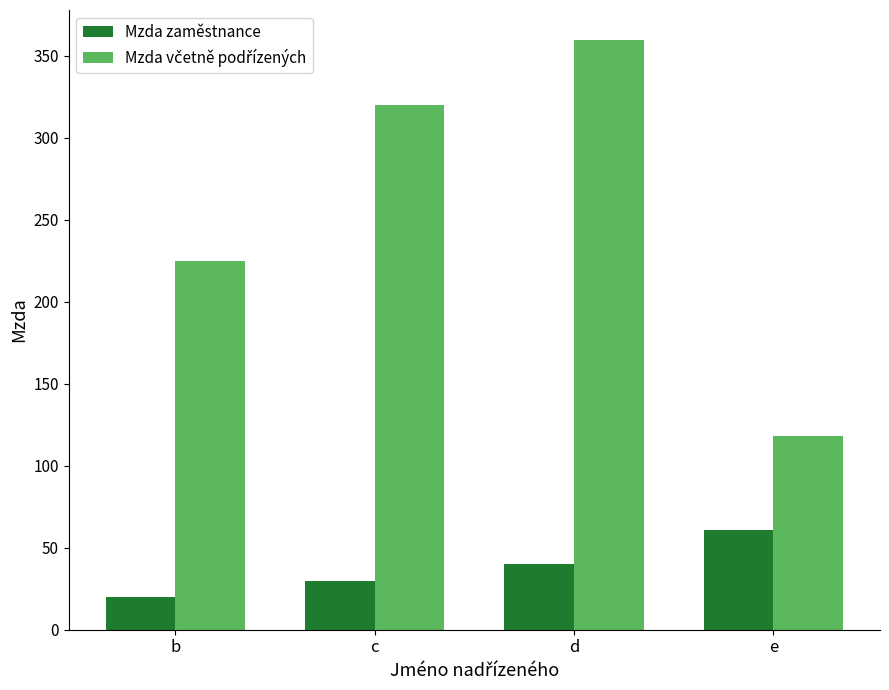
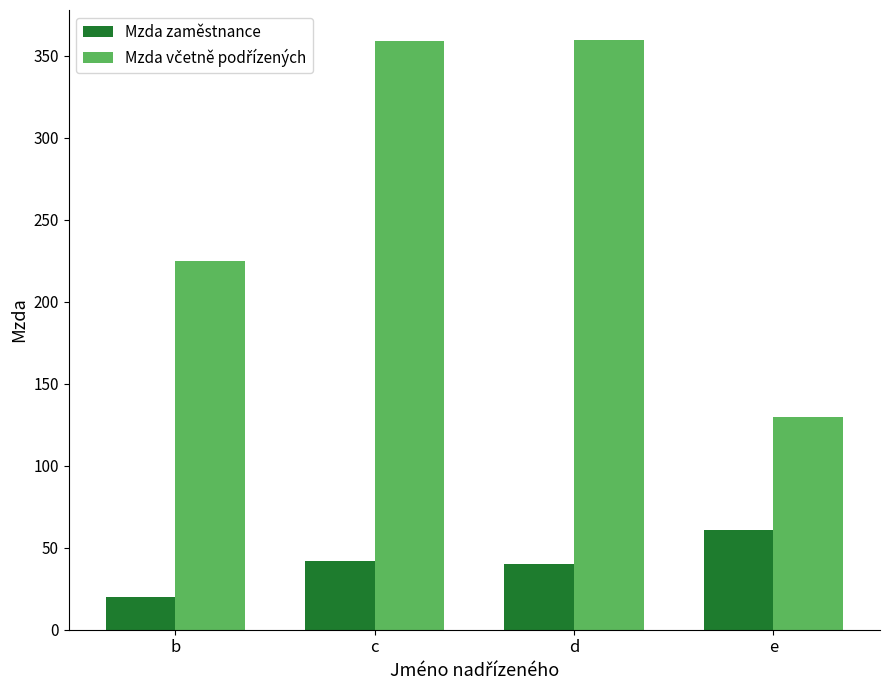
  {
    "Mzda zaměstnance": {
      "b": 20,
-     "c": 30,
+     "c": 42,
      "d": 40,
      "e": 61
    },
    "Mzda včetně podřízených": {
      "b": 225,
-     "c": 320,
+     "c": 359,
      "d": 360,
-     "e": 118
+     "e": 130
    }
  }
